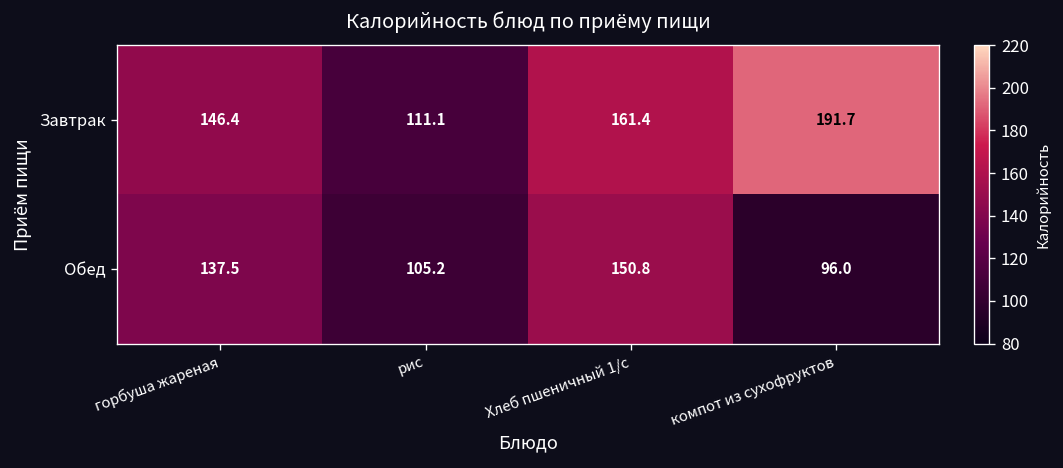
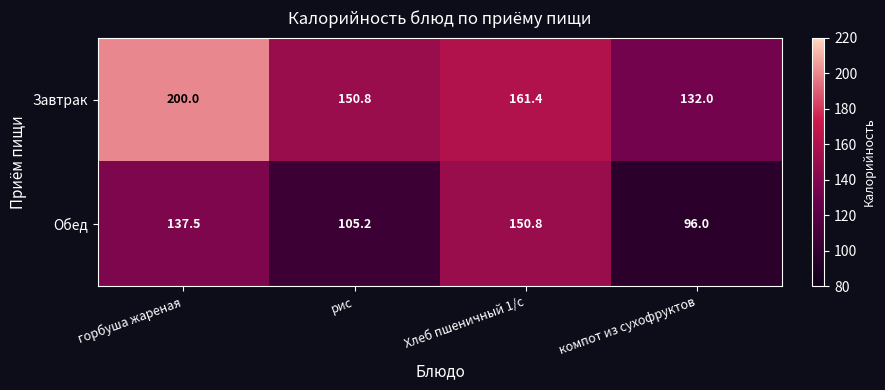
  {
    "Завтрак": {
-     "горбуша жареная": 146.4,
-     "рис": 111.1,
+     "горбуша жареная": 200.0,
+     "рис": 150.8,
      "Хлеб пшеничный 1/с": 161.4,
-     "компот из сухофруктов": 191.7
+     "компот из сухофруктов": 132.0
    },
    "Обед": {
      "горбуша жареная": 137.5,
      "рис": 105.2,
      "Хлеб пшеничный 1/с": 150.8,
      "компот из сухофруктов": 96.0
    }
  }
